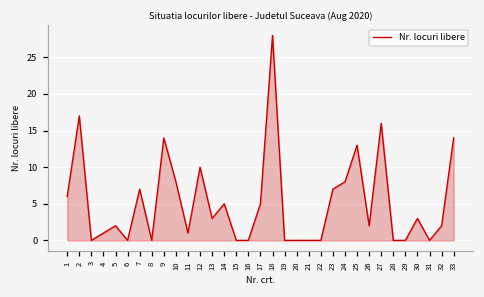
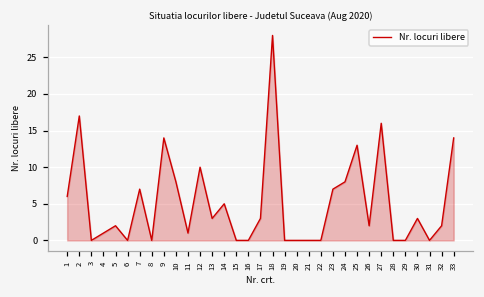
  {
    "1": 6,
    "2": 17,
    "3": 0,
    "4": 1,
    "5": 2,
    "6": 0,
    "7": 7,
    "8": 0,
    "9": 14,
    "10": 8,
    "11": 1,
    "12": 10,
    "13": 3,
    "14": 5,
    "15": 0,
    "16": 0,
-   "17": 5,
+   "17": 3,
    "18": 28,
    "19": 0,
    "20": 0,
    "21": 0,
    "22": 0,
    "23": 7,
    "24": 8,
    "25": 13,
    "26": 2,
    "27": 16,
    "28": 0,
    "29": 0,
    "30": 3,
    "31": 0,
    "32": 2,
    "33": 14
  }
